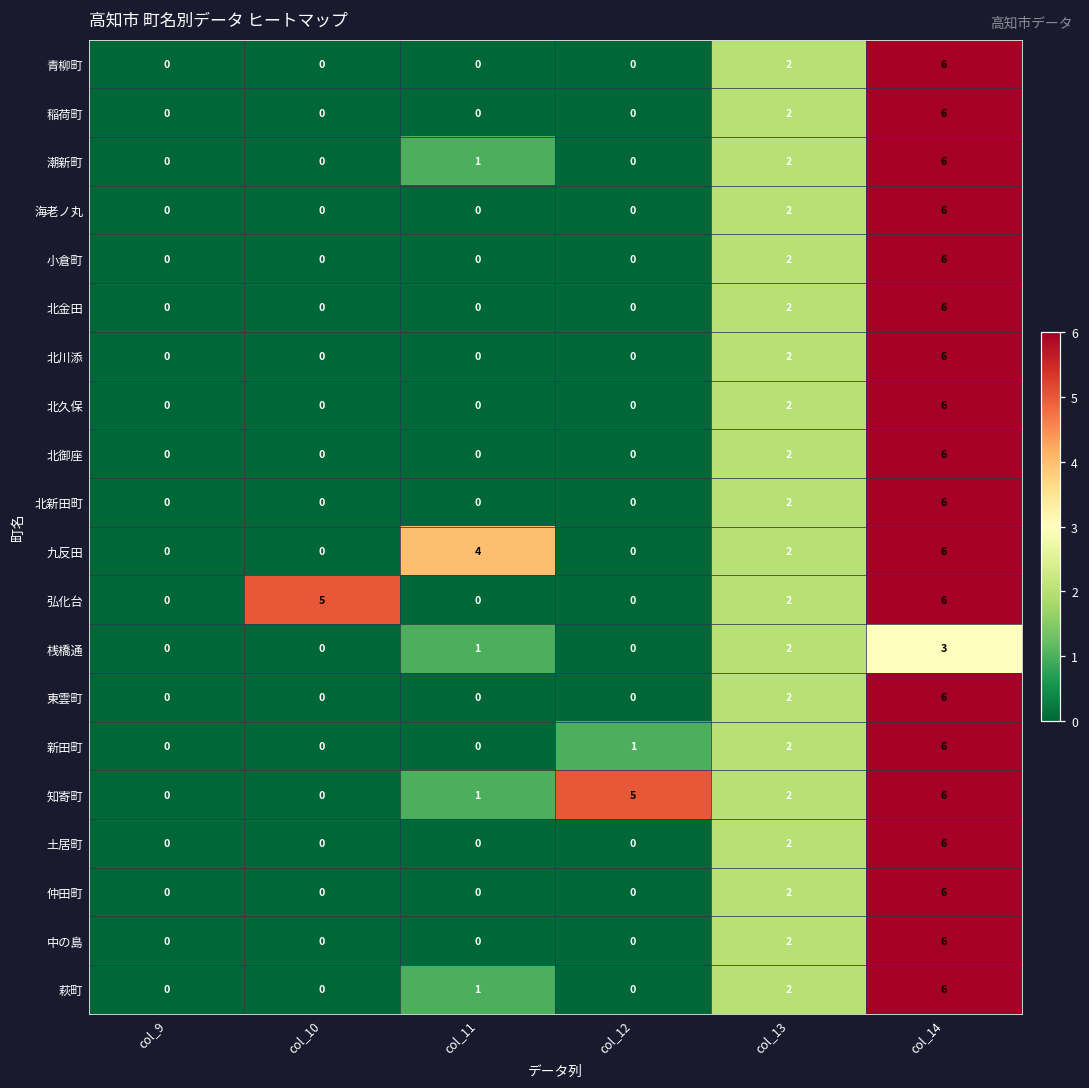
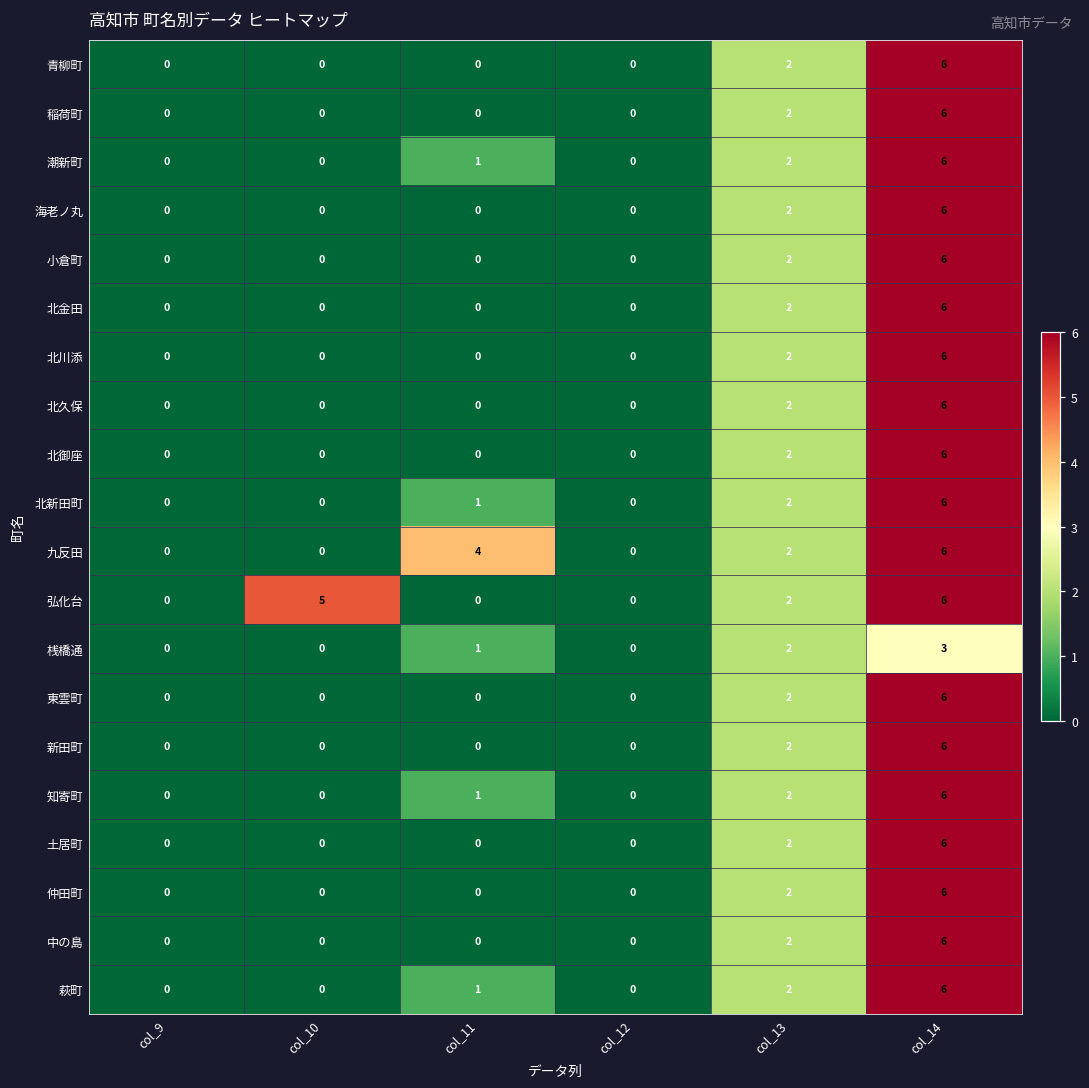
  {
    "青柳町": {
      "col_9": 0,
      "col_10": 0,
      "col_11": 0,
      "col_12": 0,
      "col_13": 2,
      "col_14": 6
    },
    "稲荷町": {
      "col_9": 0,
      "col_10": 0,
      "col_11": 0,
      "col_12": 0,
      "col_13": 2,
      "col_14": 6
    },
    "潮新町": {
      "col_9": 0,
      "col_10": 0,
      "col_11": 1,
      "col_12": 0,
      "col_13": 2,
      "col_14": 6
    },
    "海老ノ丸": {
      "col_9": 0,
      "col_10": 0,
      "col_11": 0,
      "col_12": 0,
      "col_13": 2,
      "col_14": 6
    },
    "小倉町": {
      "col_9": 0,
      "col_10": 0,
      "col_11": 0,
      "col_12": 0,
      "col_13": 2,
      "col_14": 6
    },
    "北金田": {
      "col_9": 0,
      "col_10": 0,
      "col_11": 0,
      "col_12": 0,
      "col_13": 2,
      "col_14": 6
    },
    "北川添": {
      "col_9": 0,
      "col_10": 0,
      "col_11": 0,
      "col_12": 0,
      "col_13": 2,
      "col_14": 6
    },
    "北久保": {
      "col_9": 0,
      "col_10": 0,
      "col_11": 0,
      "col_12": 0,
      "col_13": 2,
      "col_14": 6
    },
    "北御座": {
      "col_9": 0,
      "col_10": 0,
      "col_11": 0,
      "col_12": 0,
      "col_13": 2,
      "col_14": 6
    },
    "北新田町": {
      "col_9": 0,
      "col_10": 0,
-     "col_11": 0,
+     "col_11": 1,
      "col_12": 0,
      "col_13": 2,
      "col_14": 6
    },
    "九反田": {
      "col_9": 0,
      "col_10": 0,
      "col_11": 4,
      "col_12": 0,
      "col_13": 2,
      "col_14": 6
    },
    "弘化台": {
      "col_9": 0,
      "col_10": 5,
      "col_11": 0,
      "col_12": 0,
      "col_13": 2,
      "col_14": 6
    },
    "桟橋通": {
      "col_9": 0,
      "col_10": 0,
      "col_11": 1,
      "col_12": 0,
      "col_13": 2,
      "col_14": 3
    },
    "東雲町": {
      "col_9": 0,
      "col_10": 0,
      "col_11": 0,
      "col_12": 0,
      "col_13": 2,
      "col_14": 6
    },
    "新田町": {
      "col_9": 0,
      "col_10": 0,
      "col_11": 0,
-     "col_12": 1,
+     "col_12": 0,
      "col_13": 2,
      "col_14": 6
    },
    "知寄町": {
      "col_9": 0,
      "col_10": 0,
      "col_11": 1,
-     "col_12": 5,
+     "col_12": 0,
      "col_13": 2,
      "col_14": 6
    },
    "土居町": {
      "col_9": 0,
      "col_10": 0,
      "col_11": 0,
      "col_12": 0,
      "col_13": 2,
      "col_14": 6
    },
    "仲田町": {
      "col_9": 0,
      "col_10": 0,
      "col_11": 0,
      "col_12": 0,
      "col_13": 2,
      "col_14": 6
    },
    "中の島": {
      "col_9": 0,
      "col_10": 0,
      "col_11": 0,
      "col_12": 0,
      "col_13": 2,
      "col_14": 6
    },
    "萩町": {
      "col_9": 0,
      "col_10": 0,
      "col_11": 1,
      "col_12": 0,
      "col_13": 2,
      "col_14": 6
    }
  }
